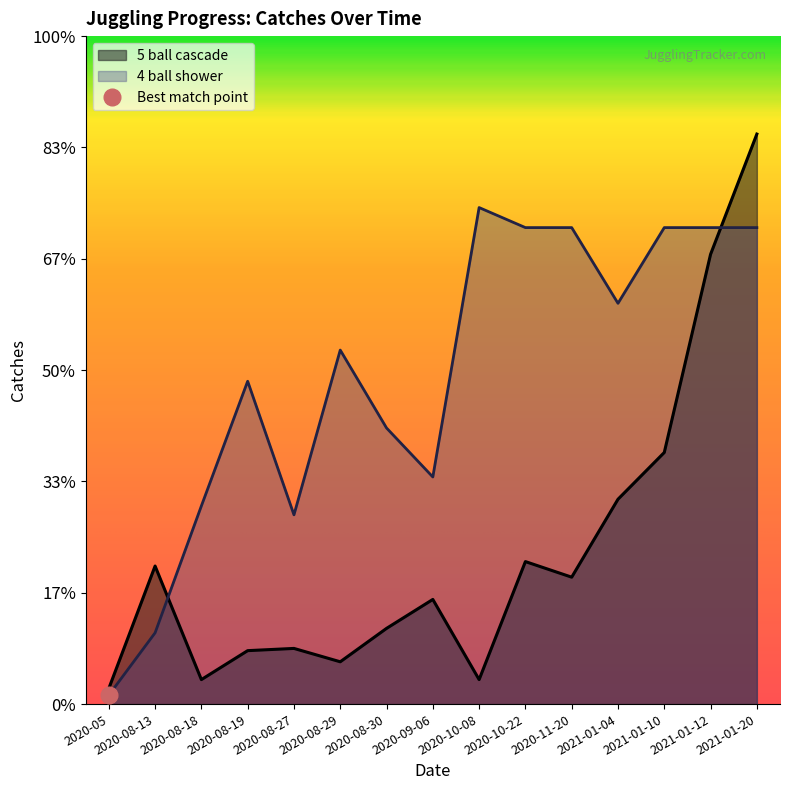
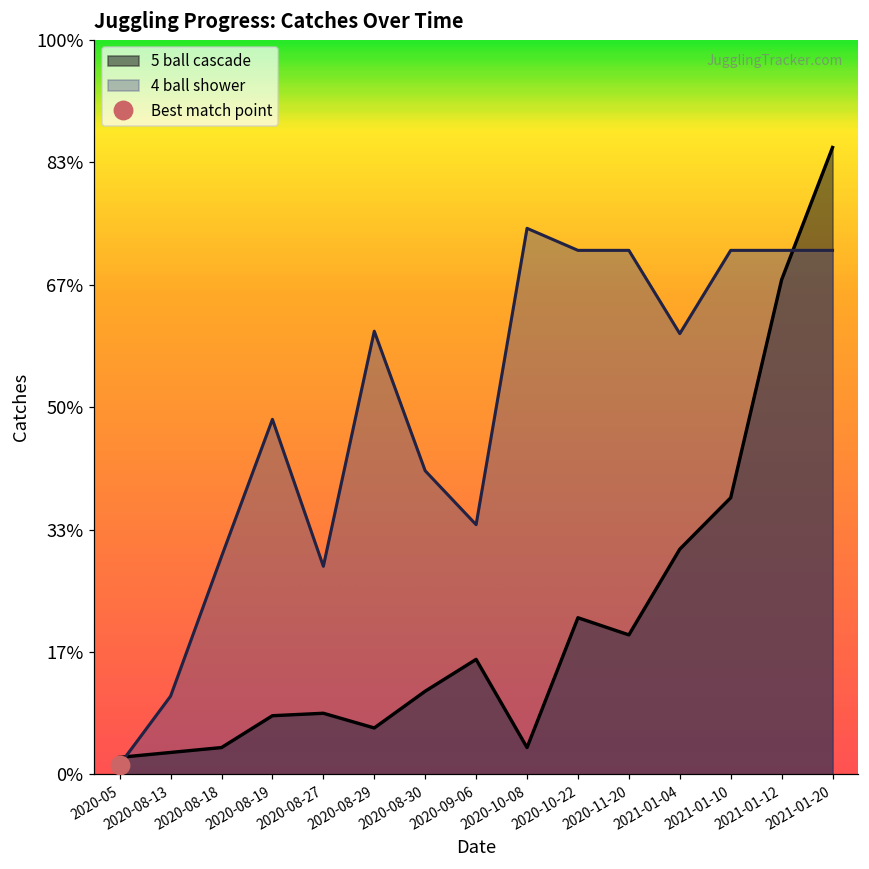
  {
    "5 ball cascade": {
      "2020-05": "2%",
-     "2020-08-13": "21%",
+     "2020-08-13": "3%",
      "2020-08-18": "4%",
      "2020-08-19": "8%",
      "2020-08-27": "8%",
      "2020-08-29": "6%",
      "2020-08-30": "11%",
      "2020-09-06": "16%",
      "2020-10-08": "4%",
      "2020-10-22": "21%",
      "2020-11-20": "19%",
      "2021-01-04": "31%",
      "2021-01-10": "38%",
      "2021-01-12": "67%",
      "2021-01-20": "85%"
    },
    "4 ball shower": {
      "2020-08-13": "11%",
      "2020-08-18": "30%",
      "2020-08-19": "48%",
      "2020-08-27": "28%",
-     "2020-08-29": "53%",
+     "2020-08-29": "60%",
      "2020-08-30": "41%",
      "2020-09-06": "34%",
      "2020-10-08": "74%",
      "2020-10-22": "71%",
      "2020-11-20": "71%",
      "2021-01-04": "60%",
      "2021-01-10": "71%",
      "2021-01-12": "71%",
      "2021-01-20": "71%"
    }
  }
